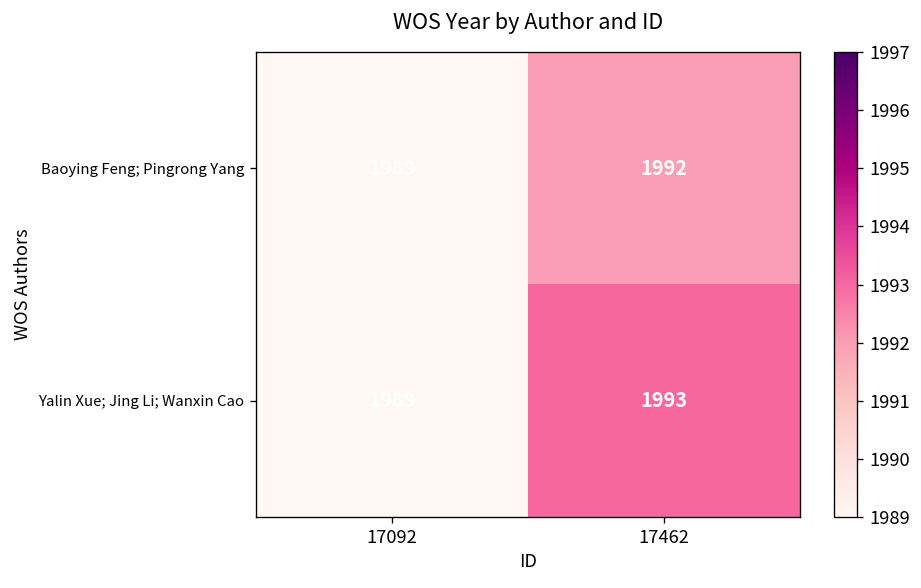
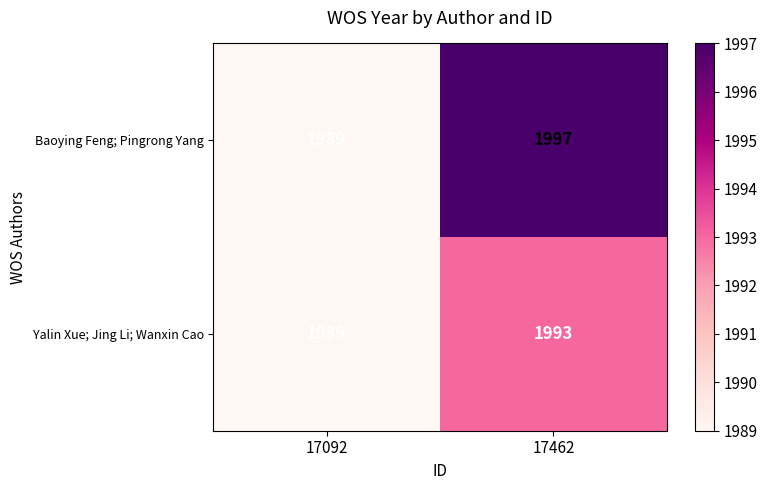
  {
    "Baoying Feng; Pingrong Yang": {
-     "17462": 1992
+     "17462": 1997
    },
    "Yalin Xue; Jing Li; Wanxin Cao": {
      "17462": 1993
    }
  }
